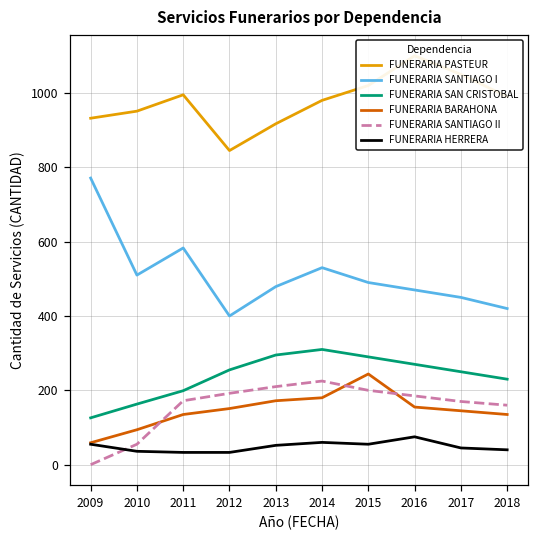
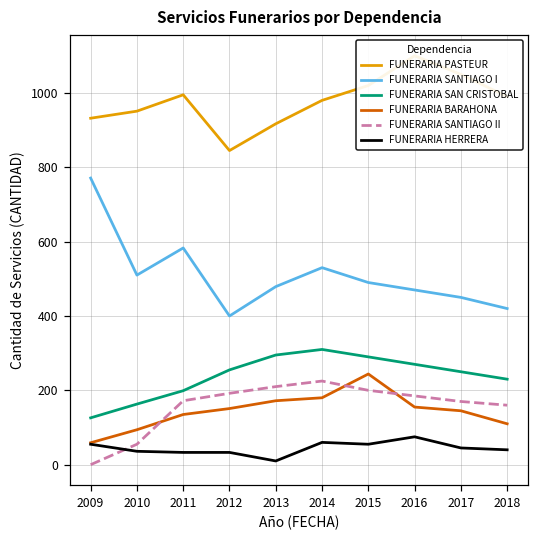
  {
    "FUNERARIA PASTEUR": {
      "2009": 930,
      "2010": 950,
      "2011": 1000,
      "2012": 850,
      "2013": 920,
      "2014": 980
    },
    "FUNERARIA SANTIAGO I": {
      "2009": 770,
      "2010": 510,
      "2011": 580,
      "2012": 400,
      "2013": 480,
      "2014": 530,
      "2015": 490,
      "2016": 470,
      "2017": 450,
      "2018": 420
    },
    "FUNERARIA SAN CRISTOBAL": {
      "2009": 130,
      "2010": 160,
      "2011": 200,
      "2012": 260,
      "2013": 300,
      "2014": 310,
      "2015": 290,
      "2016": 270,
      "2017": 250,
      "2018": 230
    },
    "FUNERARIA BARAHONA": {
      "2010": 90,
      "2011": 140,
      "2012": 150,
      "2013": 170,
      "2014": 180,
      "2015": 240,
      "2016": 160,
      "2017": 150,
-     "2018": 140
+     "2018": 110
    },
    "FUNERARIA SANTIAGO II": {
      "2009": 0,
      "2010": 60,
      "2011": 170,
      "2012": 190,
      "2013": 210,
      "2014": 230,
      "2015": 200,
      "2016": 190,
      "2017": 170,
      "2018": 160
    },
    "FUNERARIA HERRERA": {
      "2010": 40,
      "2011": 30,
      "2012": 30,
-     "2013": 50,
+     "2013": 10,
      "2014": 60,
      "2015": 60,
      "2016": 80,
      "2017": 50,
      "2018": 40
    }
  }
